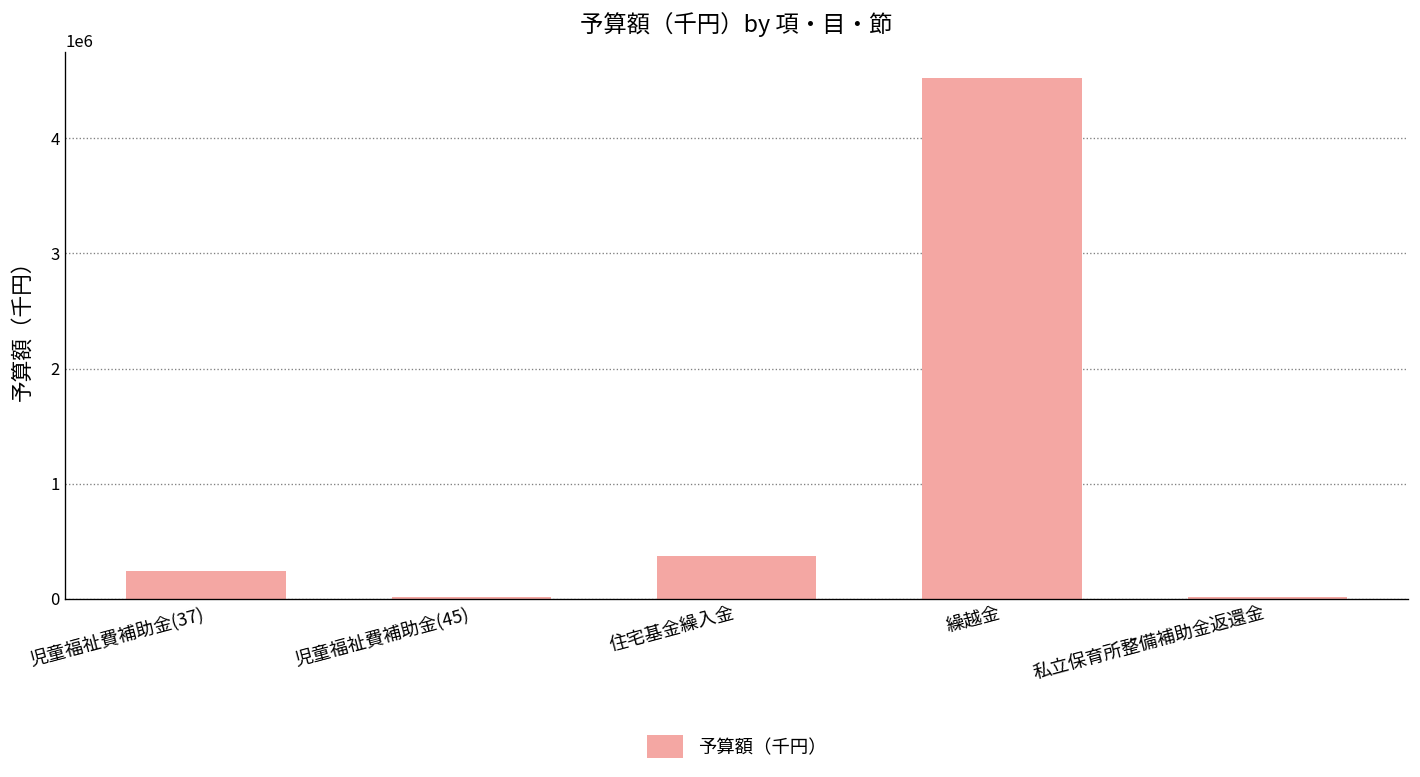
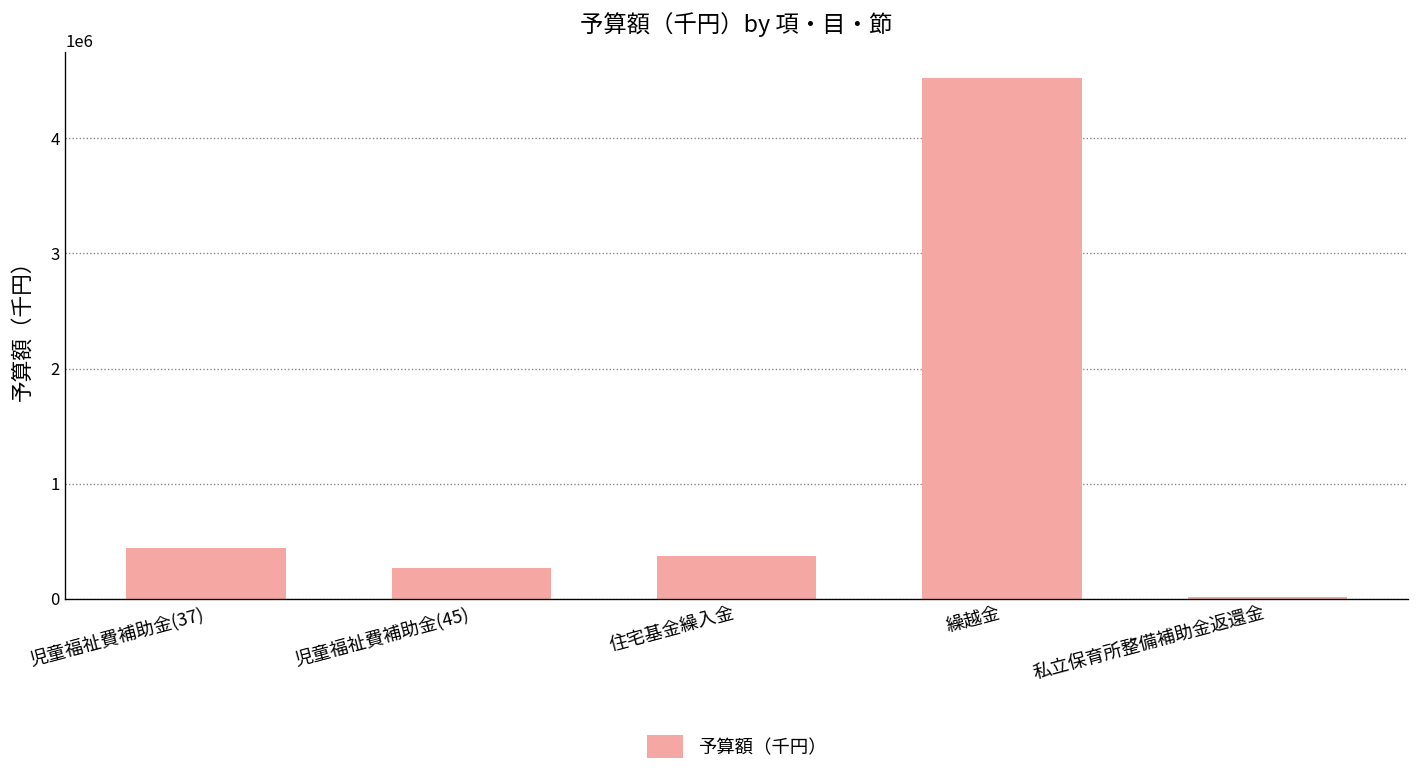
  {
-   "児童福祉費補助金(37)": 200000,
-   "児童福祉費補助金(45)": 0,
+   "児童福祉費補助金(37)": 400000,
+   "児童福祉費補助金(45)": 300000,
    "住宅基金繰入金": 400000,
    "繰越金": 4500000
  }
